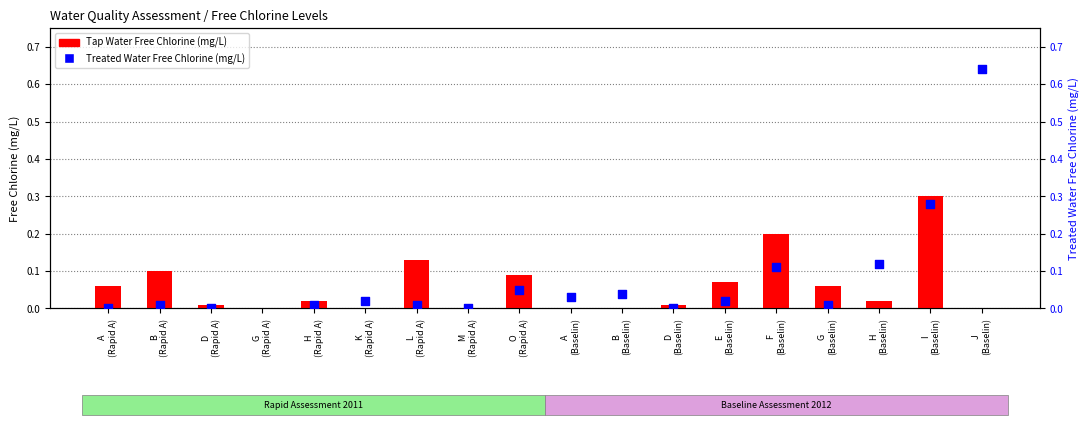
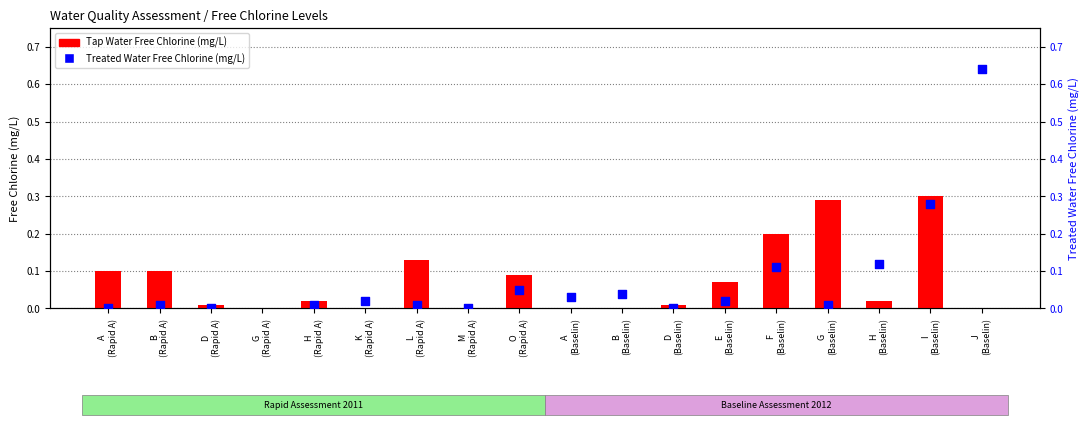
  {
    "Tap Water Free Chlorine (mg/L)": {
-     "A (Rapid A)": 0.06,
+     "A (Rapid A)": 0.10,
      "B (Rapid A)": 0.10,
      "D (Rapid A)": 0.01,
      "G (Rapid A)": 0.00,
      "H (Rapid A)": 0.02,
      "K (Rapid A)": 0.00,
      "L (Rapid A)": 0.13,
      "M (Rapid A)": 0.00,
      "O (Rapid A)": 0.09,
      "A (Baselin)": 0.00,
      "B (Baselin)": 0.00,
      "D (Baselin)": 0.01,
      "E (Baselin)": 0.07,
      "F (Baselin)": 0.20,
-     "G (Baselin)": 0.06,
+     "G (Baselin)": 0.29,
      "H (Baselin)": 0.02,
      "I (Baselin)": 0.30,
      "J (Baselin)": 0.00
    }
  }
